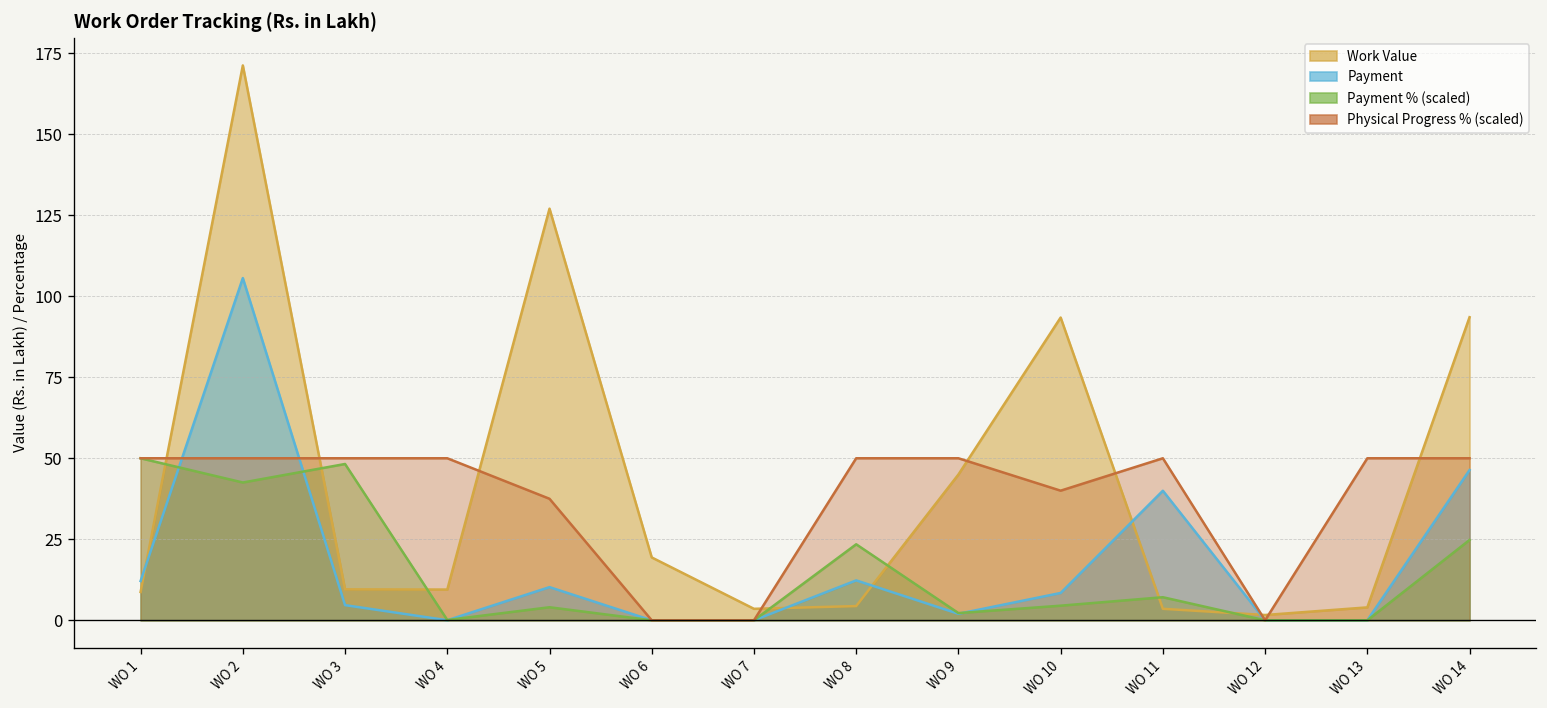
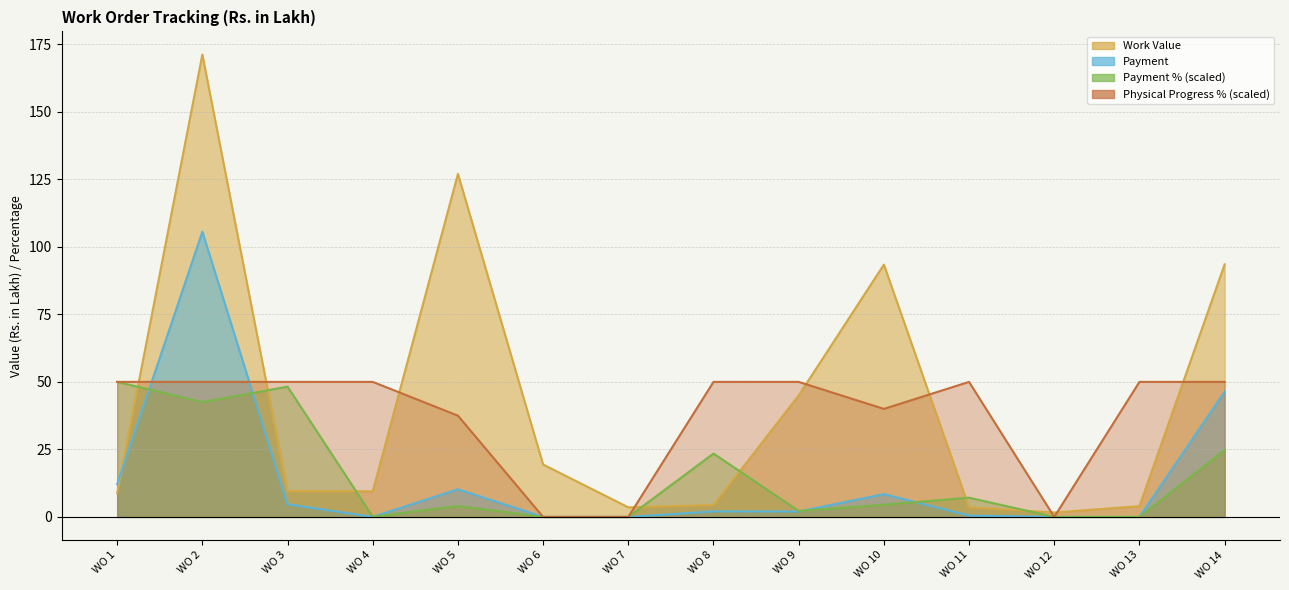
  {
    "Payment": {
      "WO 1": 12,
      "WO 2": 106,
      "WO 3": 5,
      "WO 5": 10,
-     "WO 8": 12,
+     "WO 8": 2,
      "WO 10": 8,
-     "WO 11": 40,
+     "WO 11": 1,
      "WO 14": 46
    }
  }
